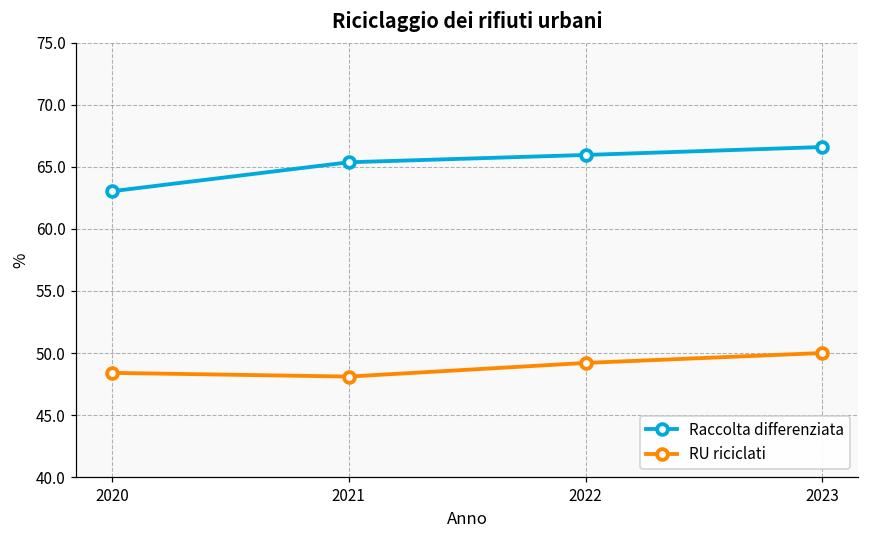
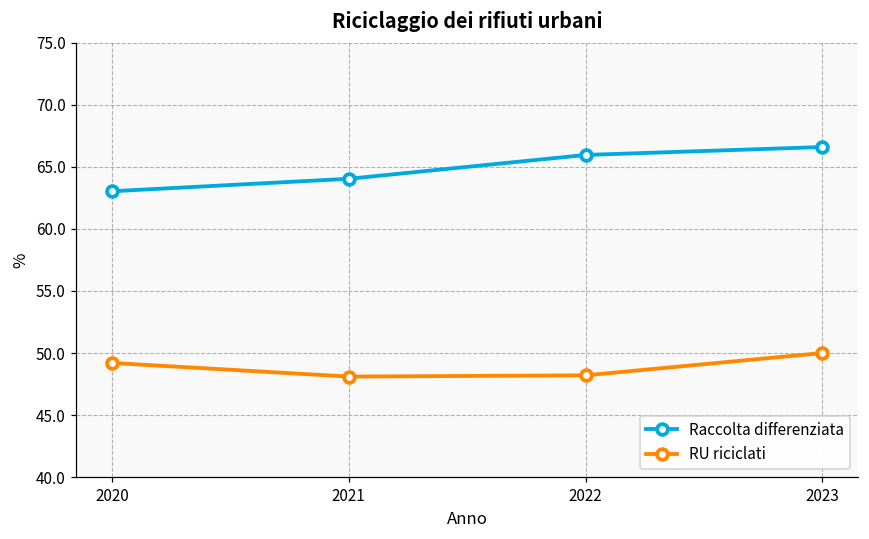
  {
    "Raccolta differenziata": {
      "2020": 63.0,
-     "2021": 65.4,
+     "2021": 64.0,
      "2022": 66.0,
      "2023": 66.6
    },
    "RU riciclati": {
-     "2020": 48.4,
+     "2020": 49.2,
      "2021": 48.1,
-     "2022": 49.2,
+     "2022": 48.2,
      "2023": 50.0
    }
  }
